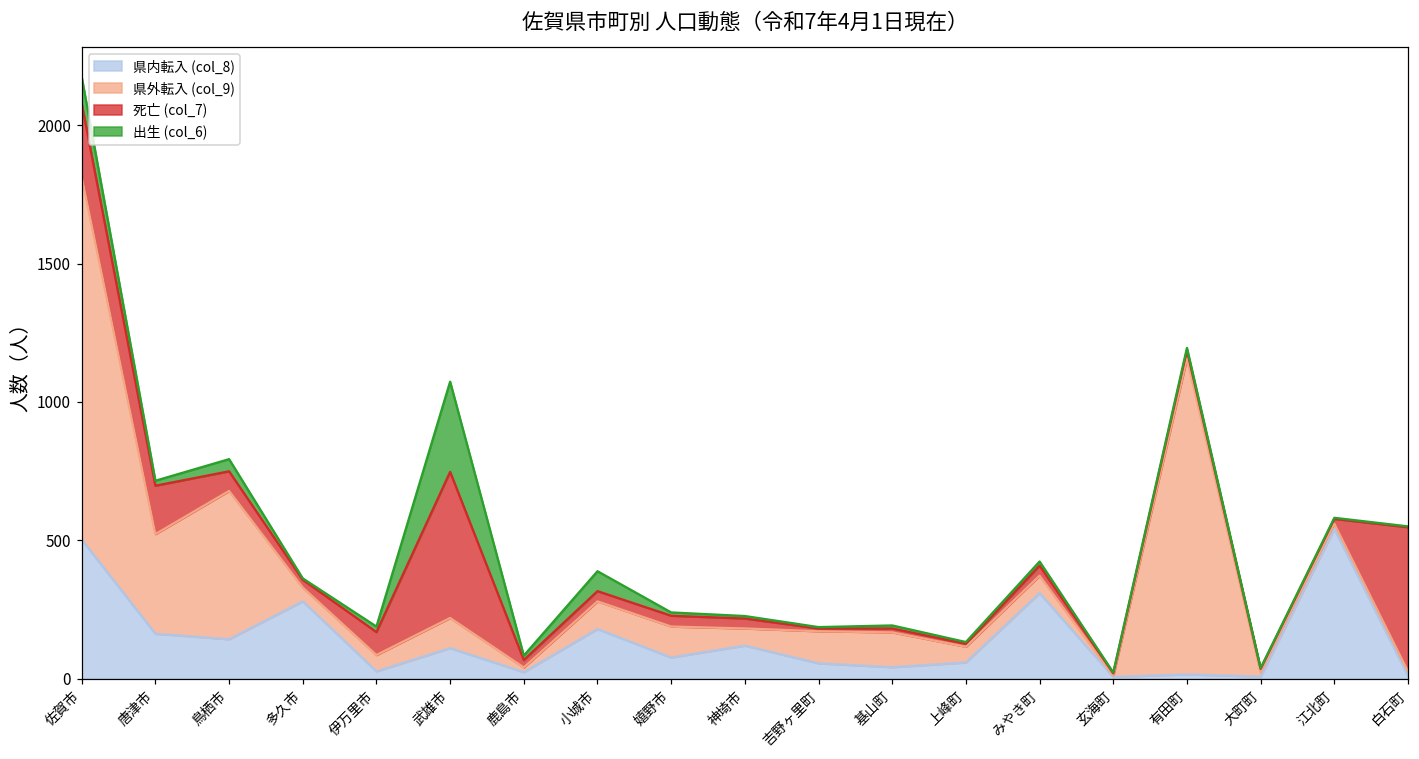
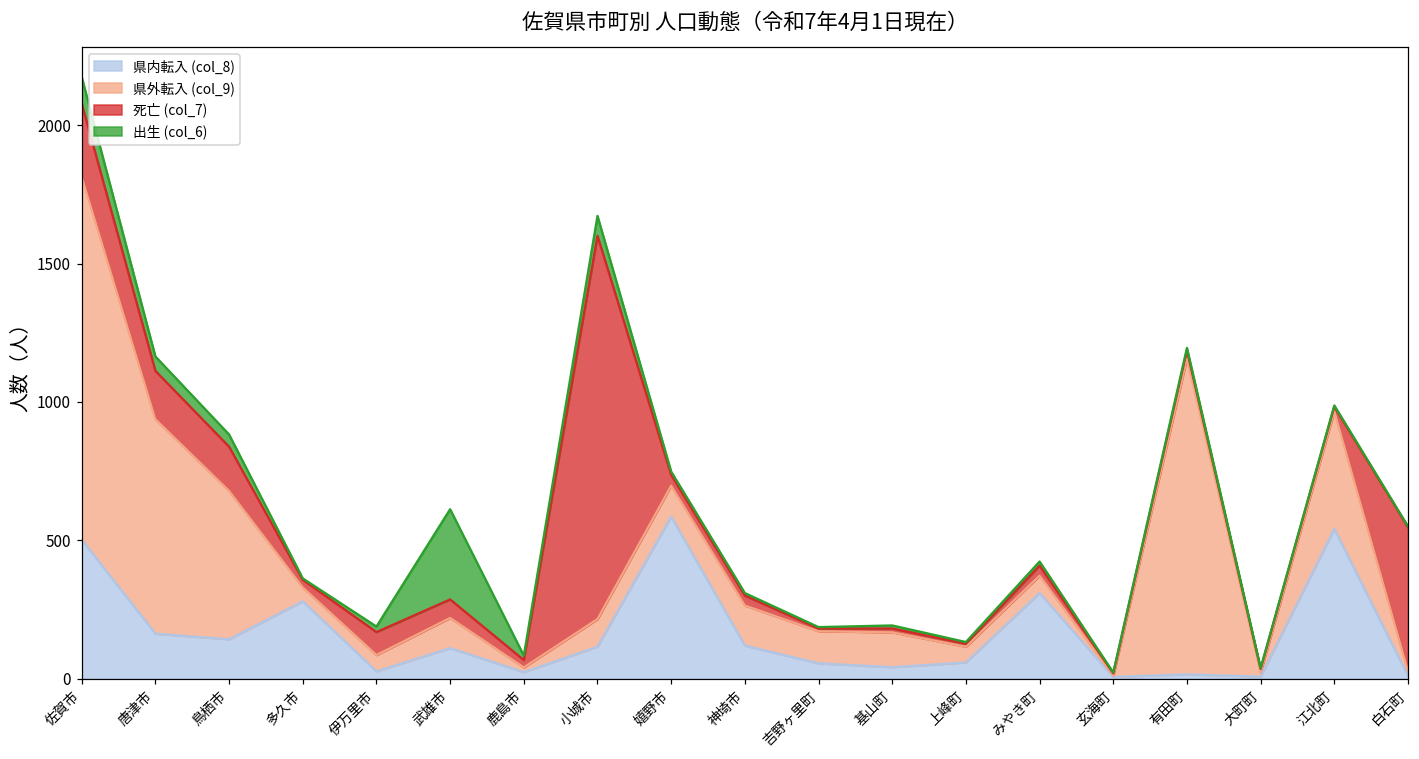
  {
    "県内転入 (col_8)": {
      "佐賀市": 500,
      "唐津市": 160,
      "鳥栖市": 140,
      "多久市": 280,
      "伊万里市": 30,
      "武雄市": 110,
      "鹿島市": 20,
-     "小城市": 180,
-     "嬉野市": 80,
+     "小城市": 120,
+     "嬉野市": 590,
      "神埼市": 120,
      "吉野ヶ里町": 60,
      "基山町": 40,
      "上峰町": 60,
      "みやき町": 310,
      "有田町": 20,
      "大町町": 10,
      "江北町": 540,
      "白石町": 10
    },
    "県外転入 (col_9)": {
      "佐賀市": 1310,
-     "唐津市": 360,
+     "唐津市": 780,
      "鳥栖市": 540,
      "多久市": 50,
      "伊万里市": 60,
      "武雄市": 110,
      "鹿島市": 20,
      "小城市": 100,
      "嬉野市": 110,
-     "神埼市": 60,
+     "神埼市": 150,
      "基山町": 130,
      "上峰町": 60,
      "みやき町": 60,
      "有田町": 1140,
      "大町町": 20,
-     "江北町": 20,
+     "江北町": 430,
      "白石町": 20
    },
    "死亡 (col_7)": {
      "佐賀市": 270,
      "唐津市": 180,
-     "鳥栖市": 70,
+     "鳥栖市": 160,
      "伊万里市": 80,
-     "武雄市": 530,
+     "武雄市": 70,
      "鹿島市": 30,
-     "小城市": 40,
+     "小城市": 1390,
      "嬉野市": 40,
      "基山町": 10,
      "みやき町": 40
    },
    "出生 (col_6)": {
      "佐賀市": 100,
-     "唐津市": 20,
+     "唐津市": 50,
      "鳥栖市": 40,
      "伊万里市": 20,
      "武雄市": 330,
      "鹿島市": 20,
      "小城市": 70,
      "嬉野市": 10,
      "基山町": 10,
      "みやき町": 20
    }
  }
